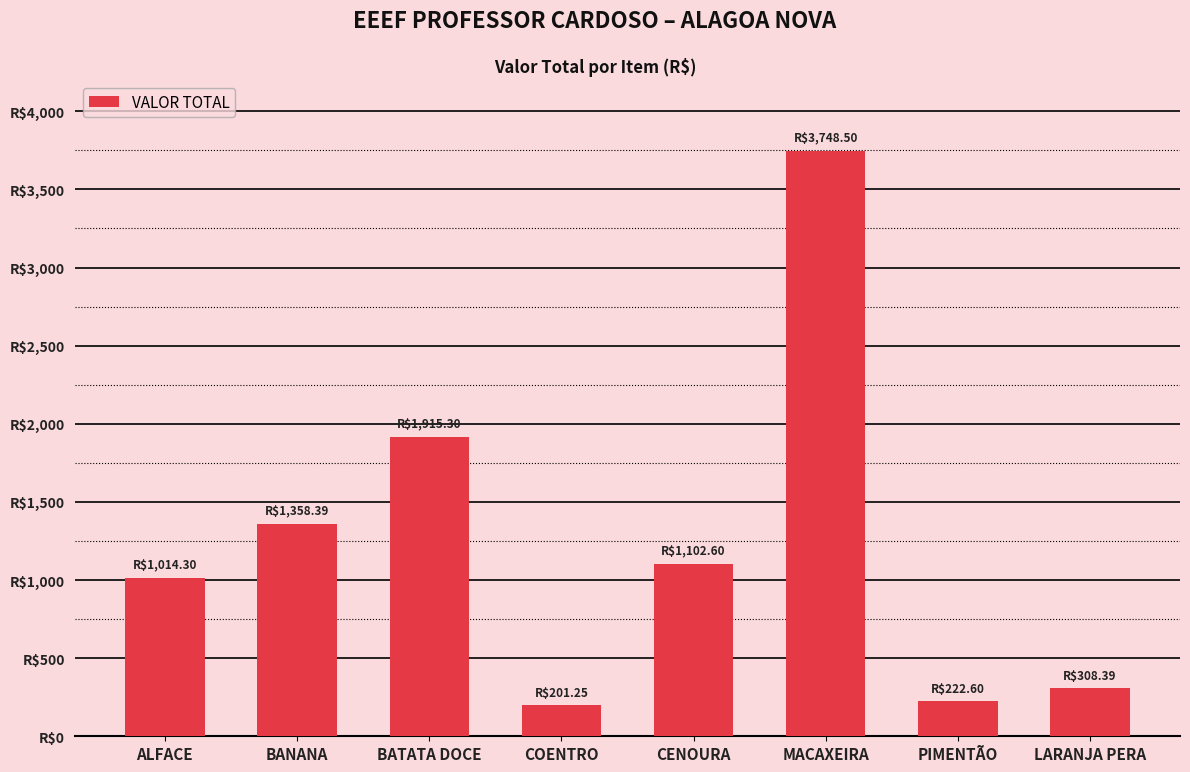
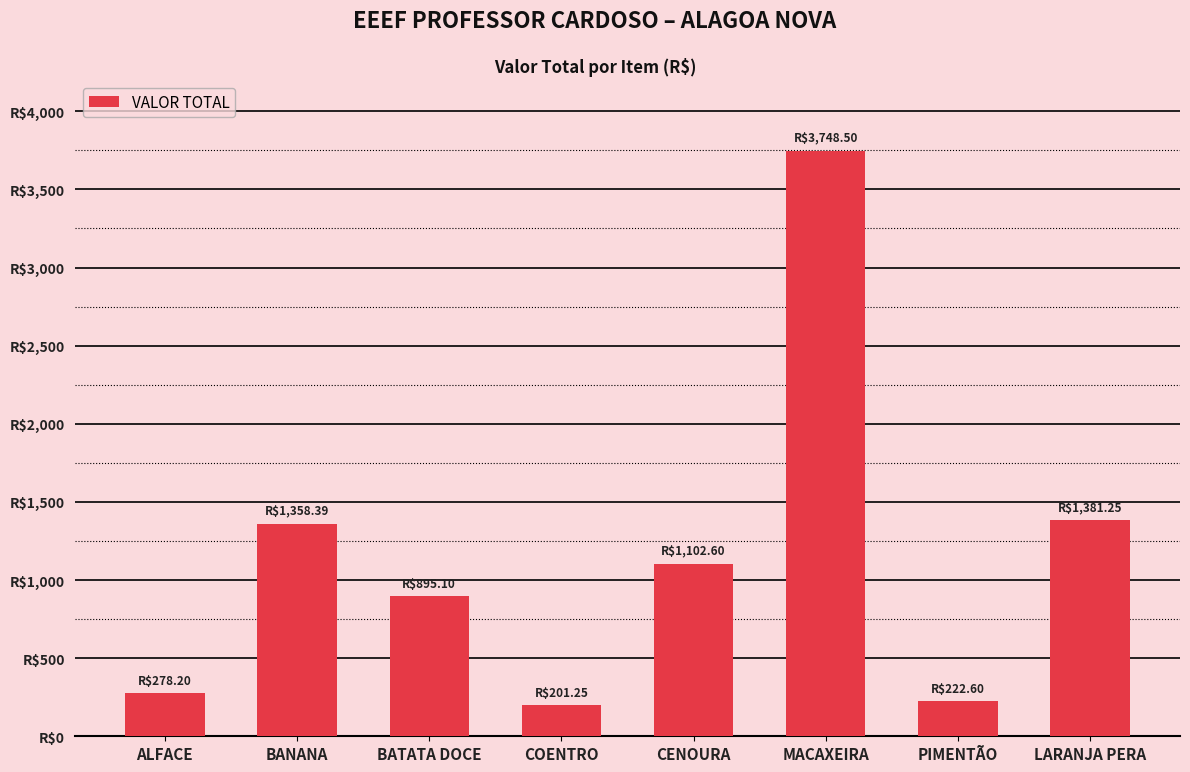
  {
-   "ALFACE": "$1,014.30",
+   "ALFACE": "$278.20",
    "BANANA": "$1,358.39",
-   "BATATA DOCE": "$1,915.30",
+   "BATATA DOCE": "$895.10",
    "COENTRO": "$201.25",
    "CENOURA": "$1,102.60",
    "MACAXEIRA": "$3,748.50",
    "PIMENTÃO": "$222.60",
-   "LARANJA PERA": "$308.39"
+   "LARANJA PERA": "$1,381.25"
  }
